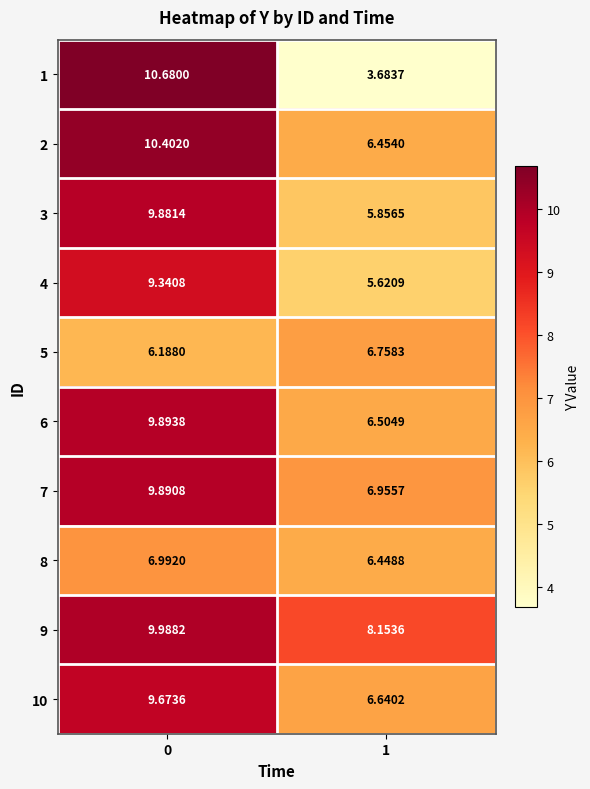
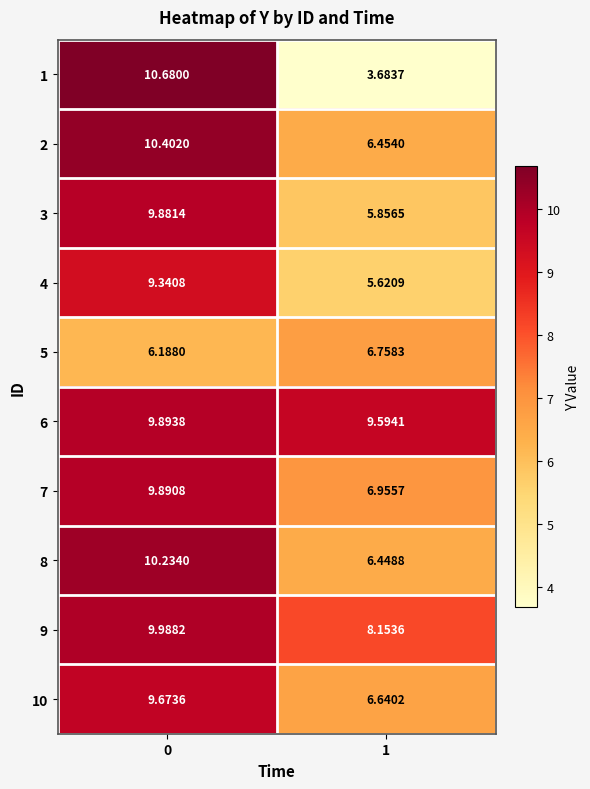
  {
    "1": {
      "0": 10.6800,
      "1": 3.6837
    },
    "2": {
      "0": 10.4020,
      "1": 6.4540
    },
    "3": {
      "0": 9.8814,
      "1": 5.8565
    },
    "4": {
      "0": 9.3408,
      "1": 5.6209
    },
    "5": {
      "0": 6.1880,
      "1": 6.7583
    },
    "6": {
      "0": 9.8938,
-     "1": 6.5049
+     "1": 9.5941
    },
    "7": {
      "0": 9.8908,
      "1": 6.9557
    },
    "8": {
-     "0": 6.9920,
+     "0": 10.2340,
      "1": 6.4488
    },
    "9": {
      "0": 9.9882,
      "1": 8.1536
    },
    "10": {
      "0": 9.6736,
      "1": 6.6402
    }
  }
